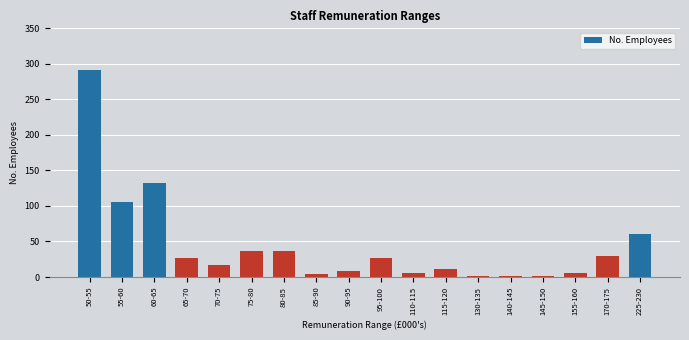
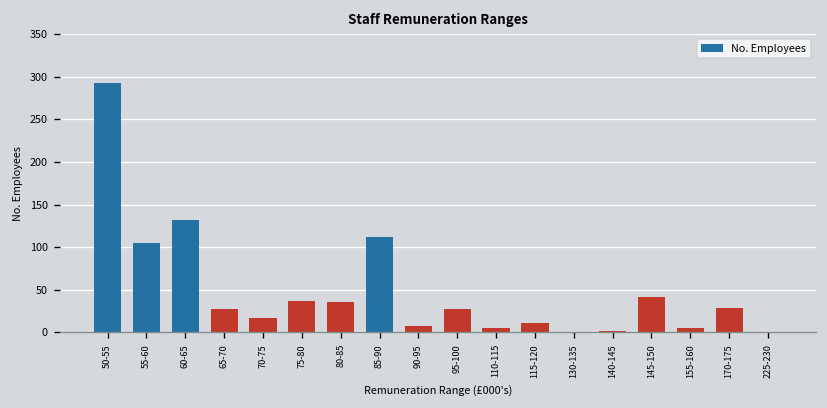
  {
    "50-55": 290,
    "55-60": 110,
    "60-65": 130,
    "65-70": 30,
    "70-75": 20,
    "75-80": 40,
    "80-85": 40,
-   "85-90": 0,
+   "85-90": 110,
    "90-95": 10,
    "95-100": 30,
    "110-115": 10,
    "115-120": 10,
-   "145-150": 0,
+   "145-150": 40,
    "155-160": 10,
    "170-175": 30,
-   "225-230": 60
+   "225-230": 0
  }
